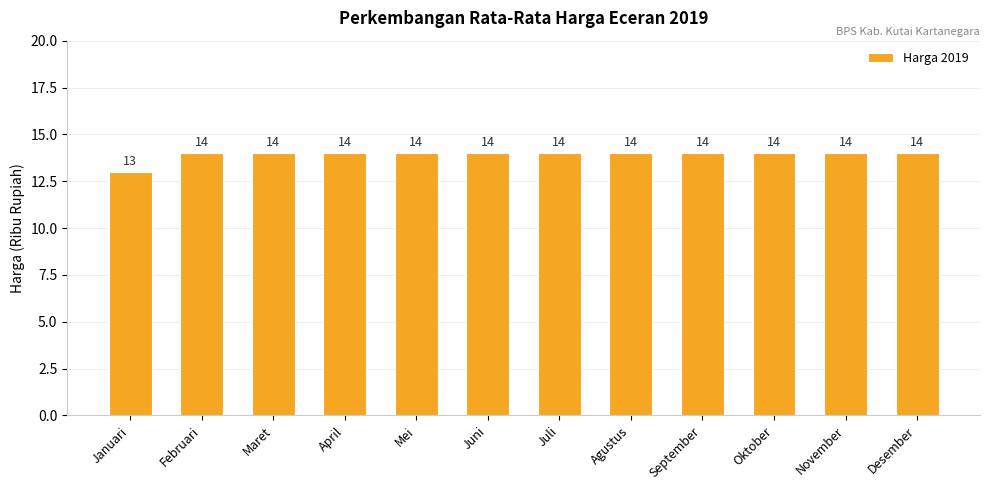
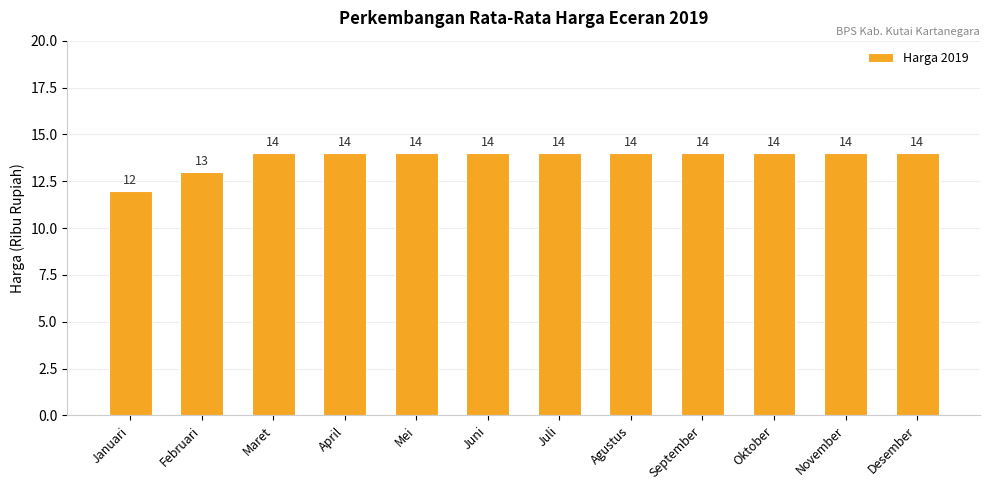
  {
-   "Januari": 13,
-   "Februari": 14,
+   "Januari": 12,
+   "Februari": 13,
    "Maret": 14,
    "April": 14,
    "Mei": 14,
    "Juni": 14,
    "Juli": 14,
    "Agustus": 14,
    "September": 14,
    "Oktober": 14,
    "November": 14,
    "Desember": 14
  }
